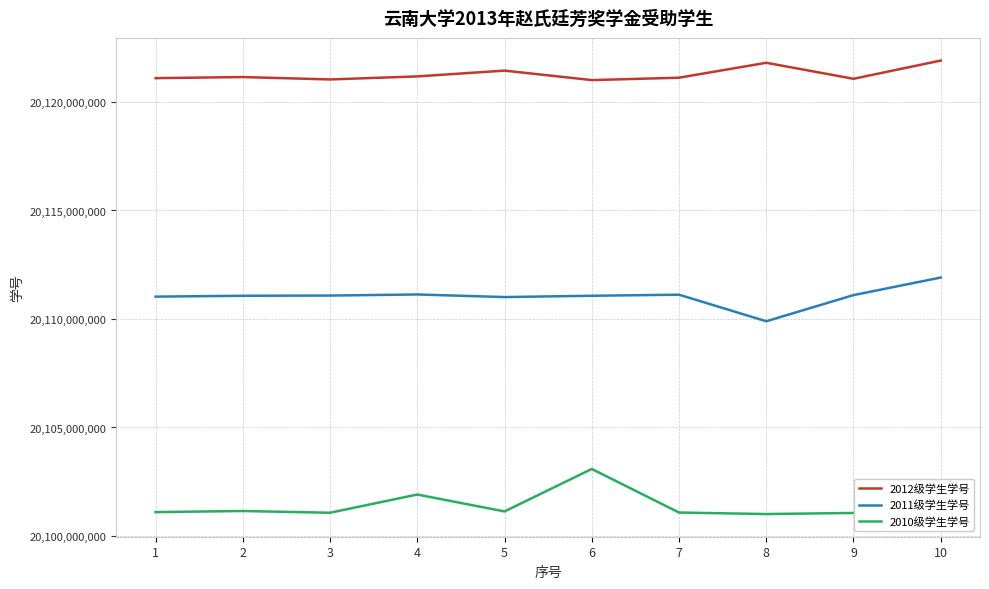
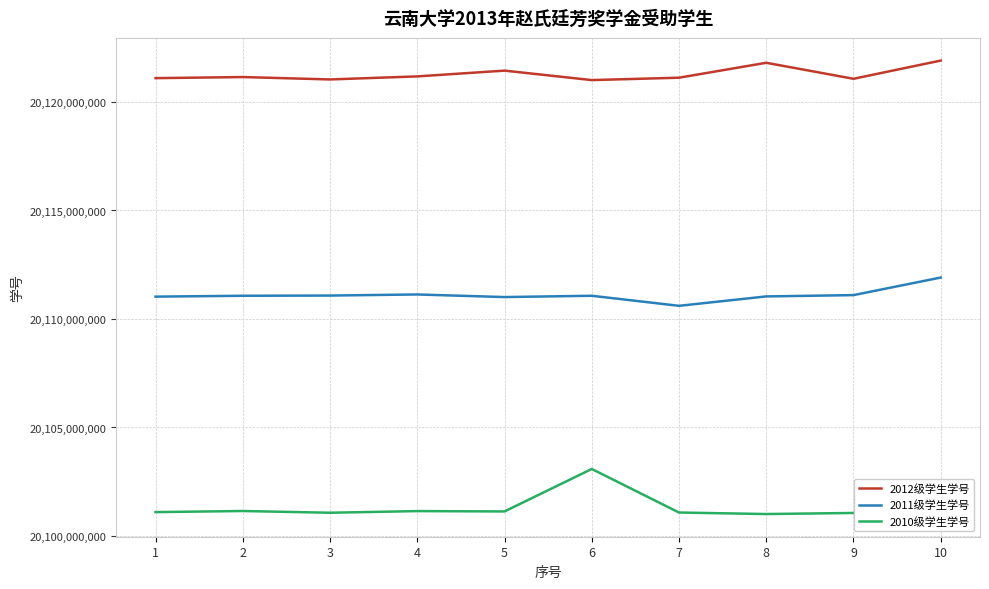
  {
    "2012级学生学号": {
      "1": "20,121,100,000",
      "2": "20,121,200,000",
      "3": "20,121,000,000",
      "4": "20,121,200,000",
      "5": "20,121,400,000",
      "6": "20,121,000,000",
      "7": "20,121,100,000",
      "8": "20,121,800,000",
      "9": "20,121,100,000",
      "10": "20,121,900,000"
    },
    "2011级学生学号": {
      "1": "20,111,000,000",
      "2": "20,111,100,000",
      "3": "20,111,100,000",
      "4": "20,111,100,000",
      "5": "20,111,000,000",
      "6": "20,111,100,000",
-     "7": "20,111,100,000",
-     "8": "20,109,900,000",
+     "7": "20,110,600,000",
+     "8": "20,111,000,000",
      "9": "20,111,100,000",
      "10": "20,111,900,000"
    },
    "2010级学生学号": {
      "1": "20,101,100,000",
      "2": "20,101,200,000",
      "3": "20,101,100,000",
-     "4": "20,101,900,000",
+     "4": "20,101,100,000",
      "5": "20,101,100,000",
      "6": "20,103,100,000",
      "7": "20,101,100,000",
      "8": "20,101,000,000",
      "9": "20,101,100,000"
    }
  }
